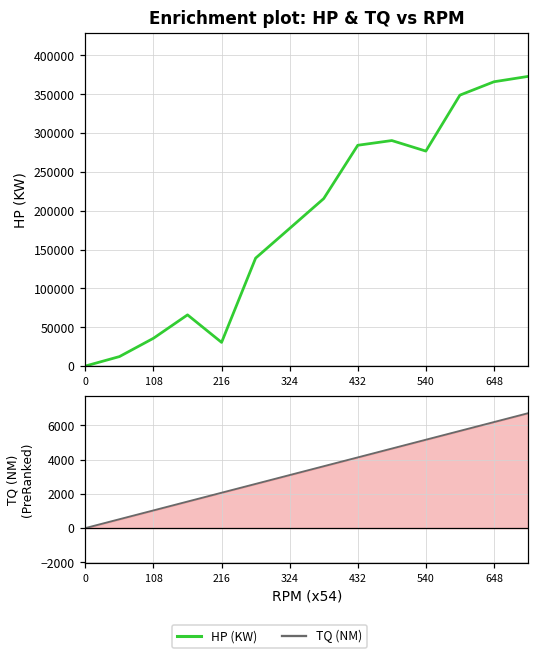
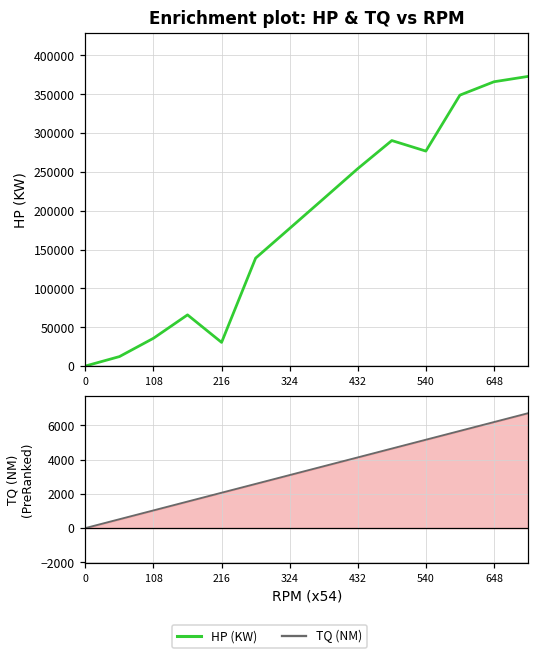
  {
    "Enrichment plot: HP & TQ vs RPM": {
      "0": 0,
      "108": 40000,
      "216": 30000,
      "324": 180000,
-     "432": 280000,
+     "432": 250000,
      "540": 280000,
      "648": 370000
    }
  }
